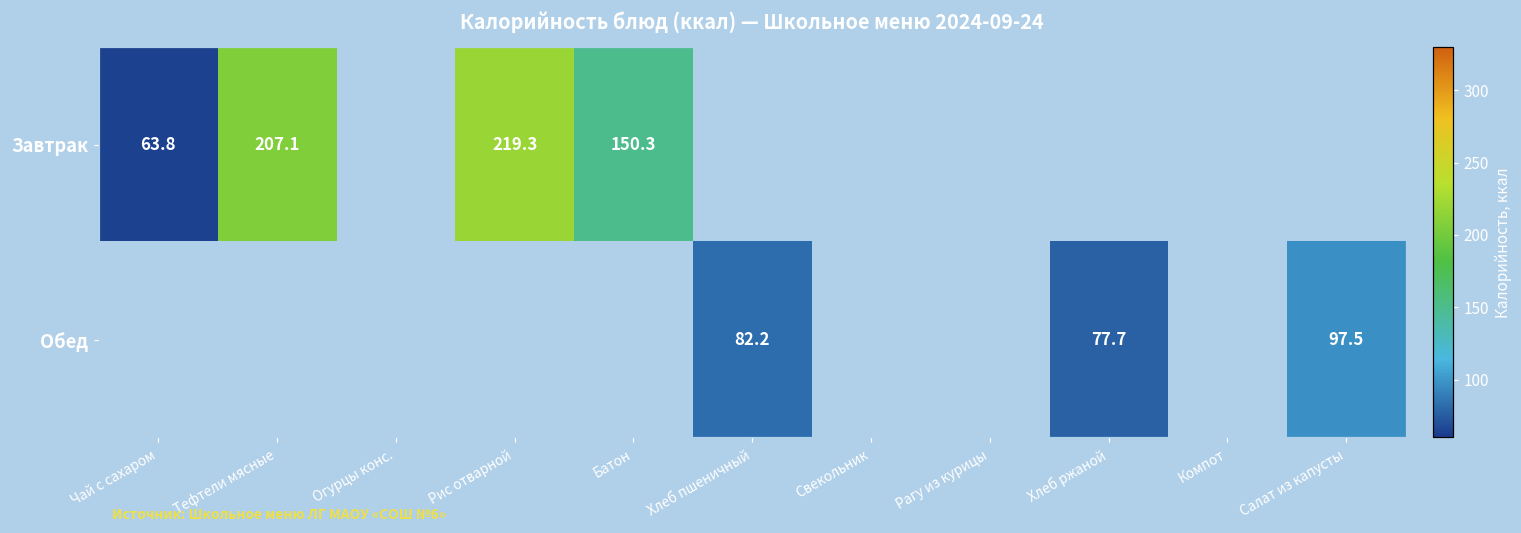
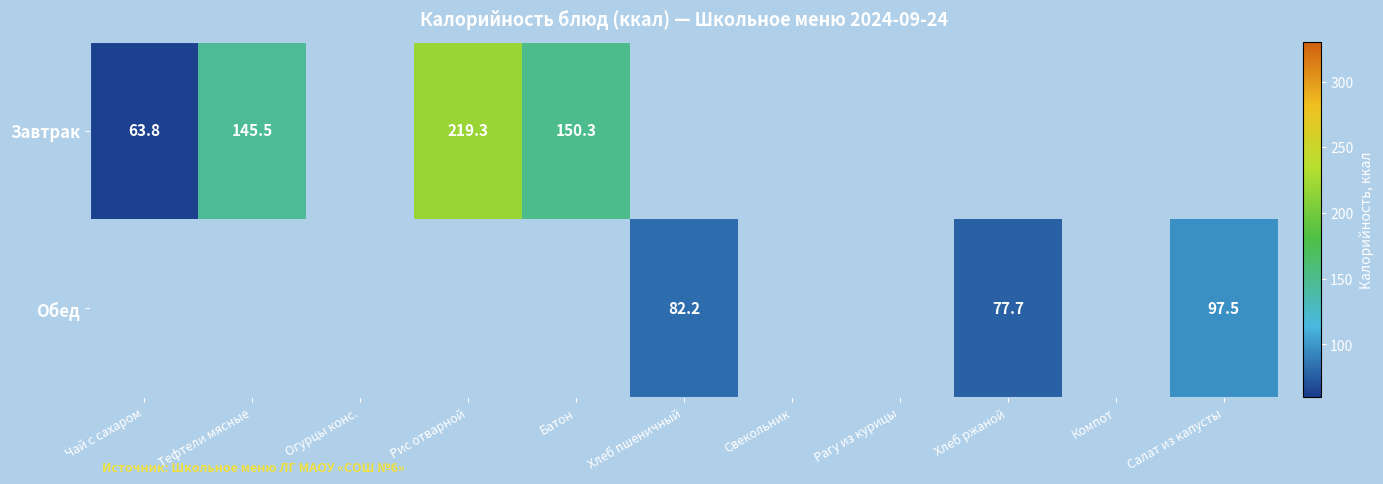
  {
    "Завтрак": {
-     "Тефтели мясные": 207.1
+     "Тефтели мясные": 145.5
    }
  }
